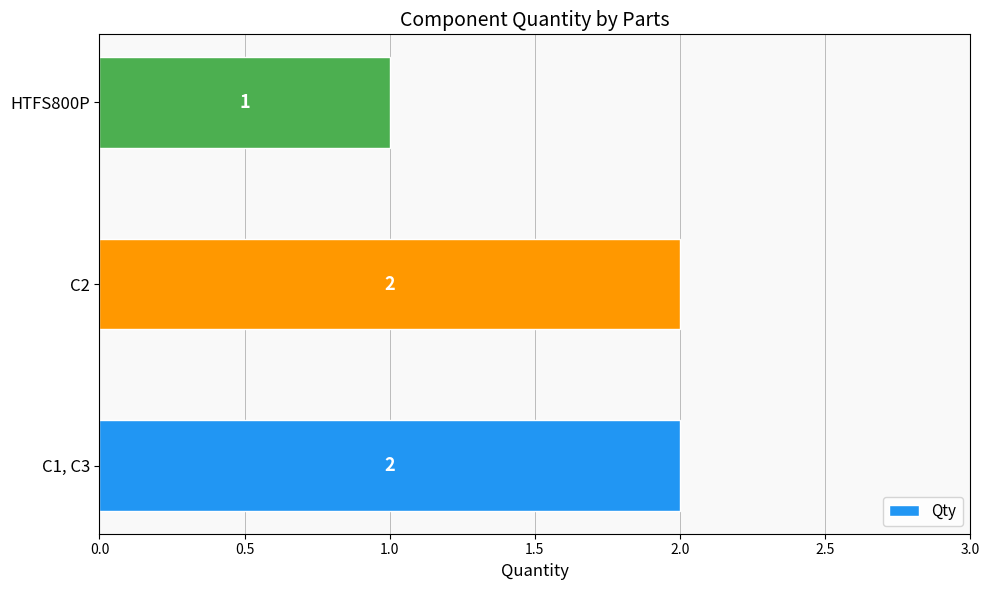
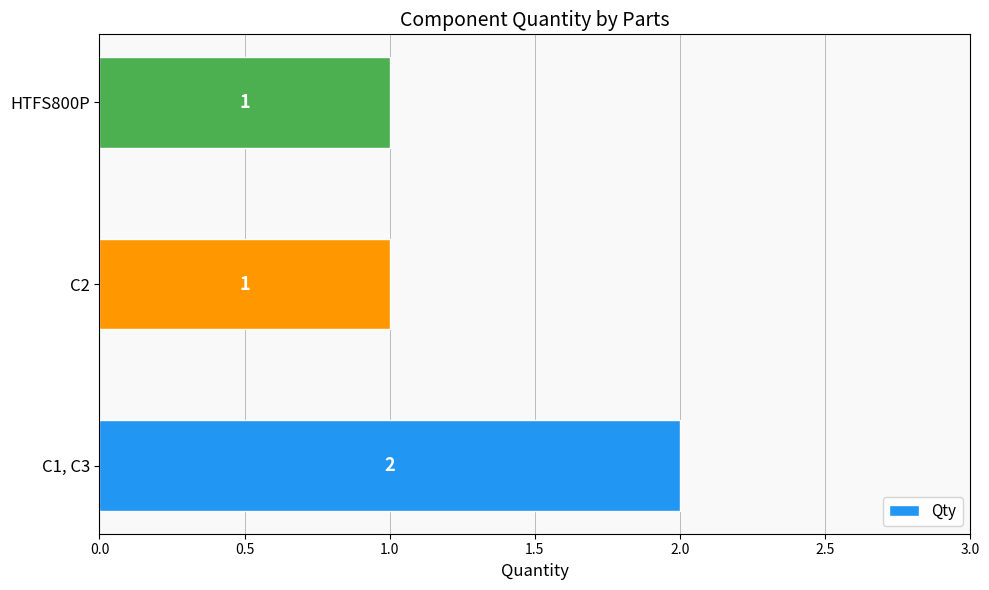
  {
    "HTFS800P": 1,
-   "C2": 2,
+   "C2": 1,
    "C1, C3": 2
  }
